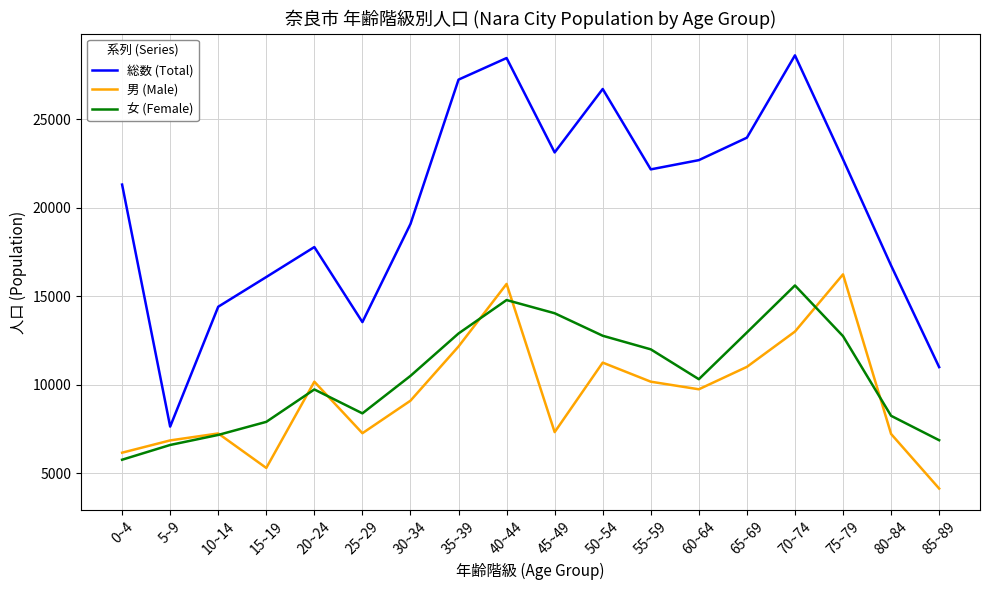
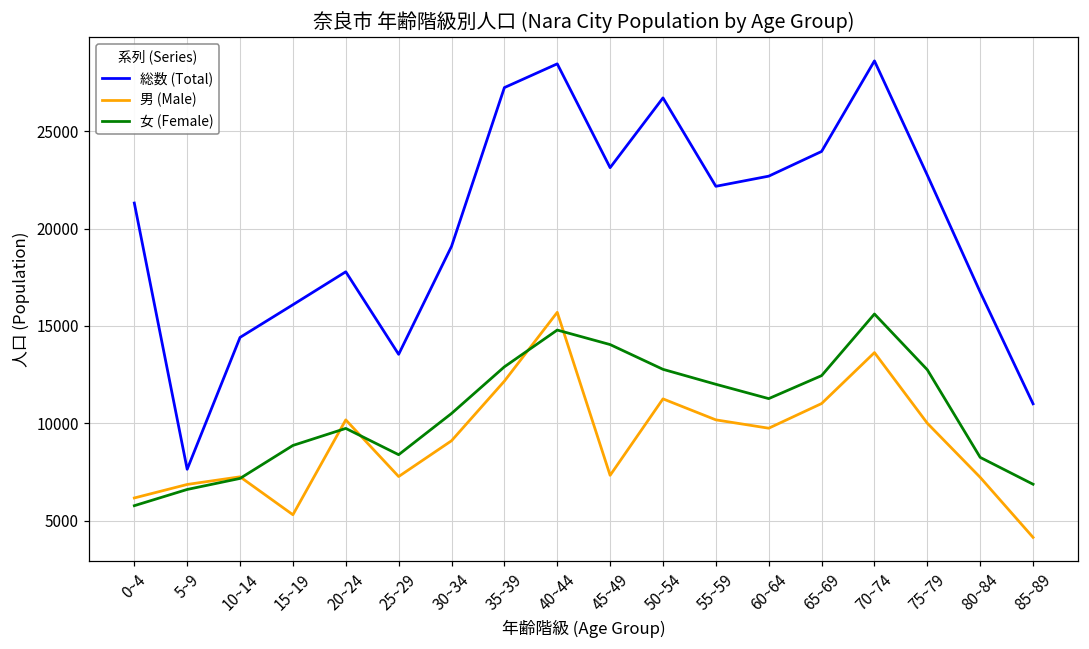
  {
    "総数 (Total)": {
      "0~4": 21300,
      "5~9": 7600,
      "10~14": 14400,
      "15~19": 16100,
      "20~24": 17800,
      "25~29": 13500,
      "30~34": 19100,
      "35~39": 27200,
      "40~44": 28500,
      "45~49": 23100,
      "50~54": 26700,
      "55~59": 22200,
      "60~64": 22700,
      "65~69": 24000,
      "70~74": 28600,
      "75~79": 22700,
      "80~84": 16700,
      "85~89": 11000
    },
    "男 (Male)": {
      "0~4": 6200,
      "5~9": 6900,
      "15~19": 5300,
      "20~24": 10200,
      "25~29": 7300,
      "30~34": 9100,
      "35~39": 12200,
      "40~44": 15700,
      "45~49": 7300,
      "50~54": 11200,
      "55~59": 10200,
      "60~64": 9700,
      "65~69": 11000,
-     "70~74": 13000,
-     "75~79": 16200,
+     "70~74": 13600,
+     "75~79": 10000,
      "80~84": 7200,
      "85~89": 4100
    },
    "女 (Female)": {
      "0~4": 5800,
      "5~9": 6600,
-     "15~19": 7900,
+     "15~19": 8900,
      "20~24": 9700,
      "25~29": 8400,
      "30~34": 10500,
      "35~39": 12900,
      "40~44": 14800,
      "45~49": 14000,
      "50~54": 12800,
      "55~59": 12000,
-     "60~64": 10300,
-     "65~69": 13000,
+     "60~64": 11300,
+     "65~69": 12400,
      "70~74": 15600,
      "75~79": 12700,
      "80~84": 8200,
      "85~89": 6900
    }
  }
